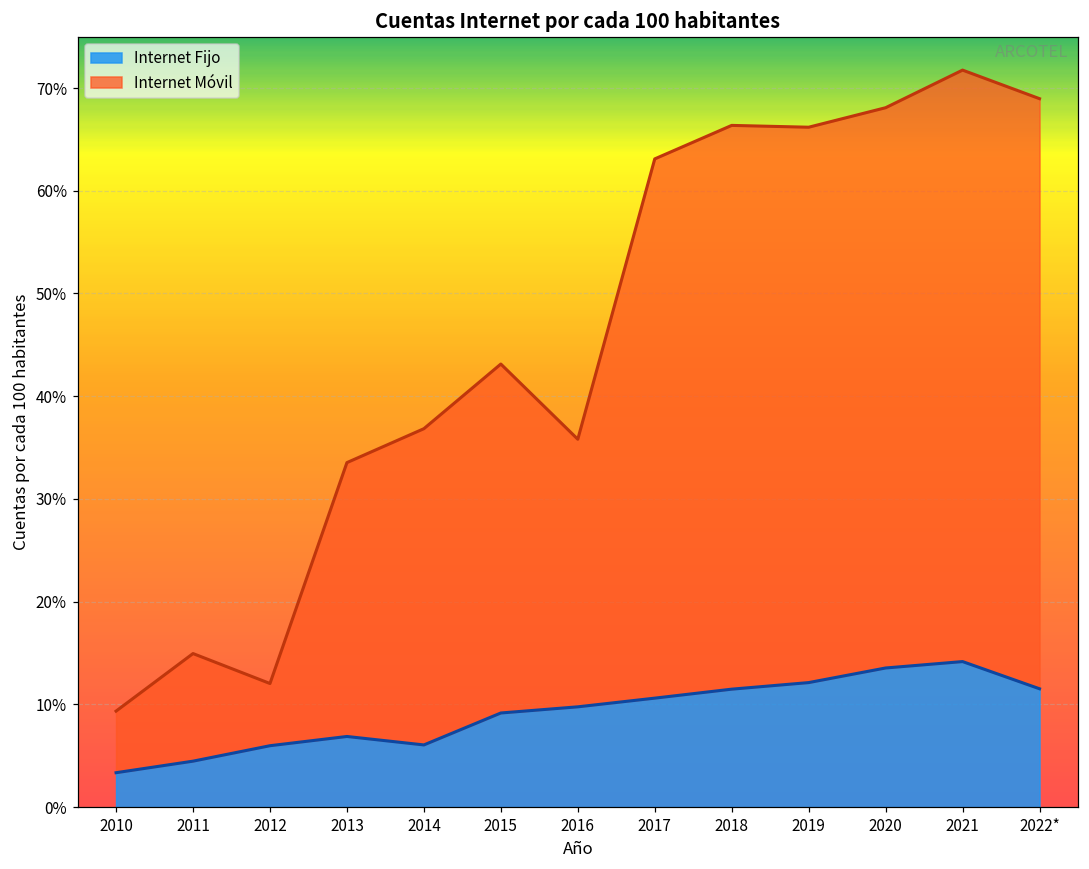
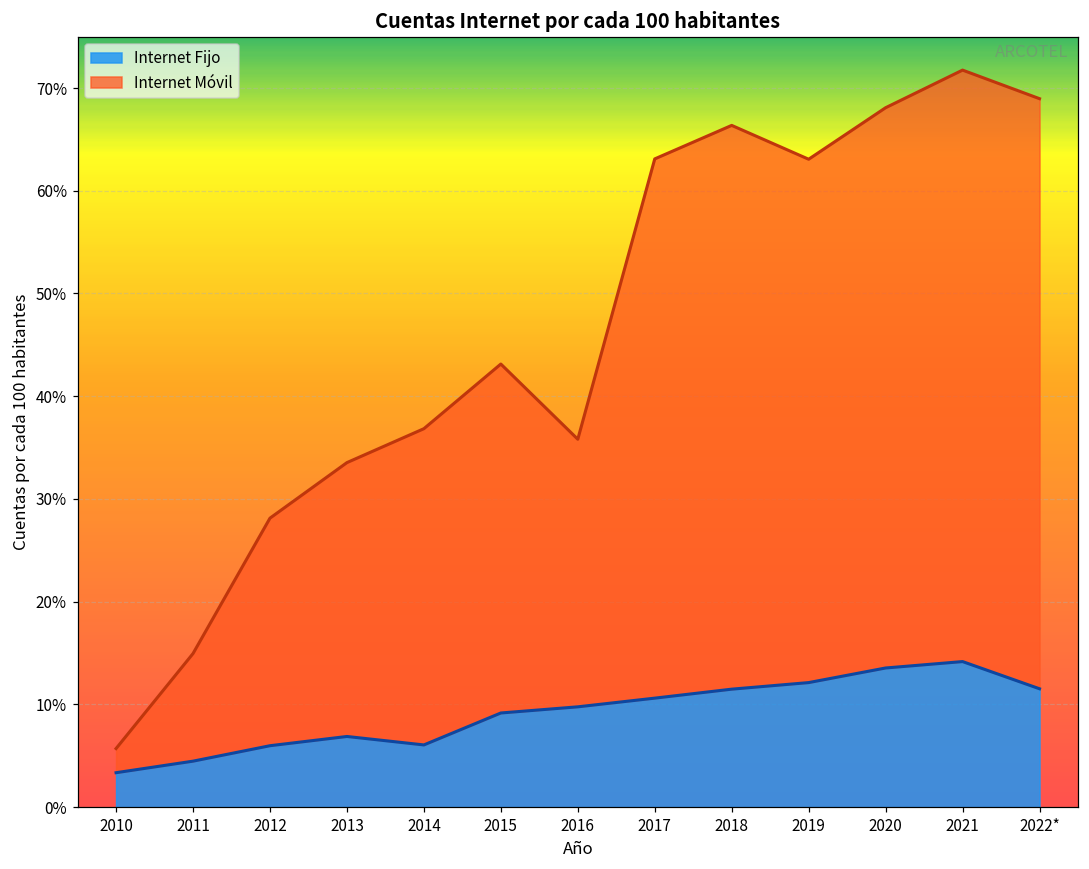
  {
    "Internet Fijo": {
      "2010": "3%",
      "2011": "4%",
      "2012": "6%",
      "2013": "7%",
      "2014": "6%",
      "2015": "9%",
      "2016": "10%",
      "2017": "11%",
      "2018": "11%",
      "2019": "12%",
      "2020": "14%",
      "2021": "14%",
      "2022*": "12%"
    },
    "Internet Móvil": {
-     "2010": "6%",
+     "2010": "2%",
      "2011": "10%",
-     "2012": "6%",
+     "2012": "22%",
      "2013": "27%",
      "2014": "31%",
      "2015": "34%",
      "2016": "26%",
      "2017": "52%",
      "2018": "55%",
-     "2019": "54%",
+     "2019": "51%",
      "2020": "55%",
      "2021": "58%",
      "2022*": "57%"
    }
  }
